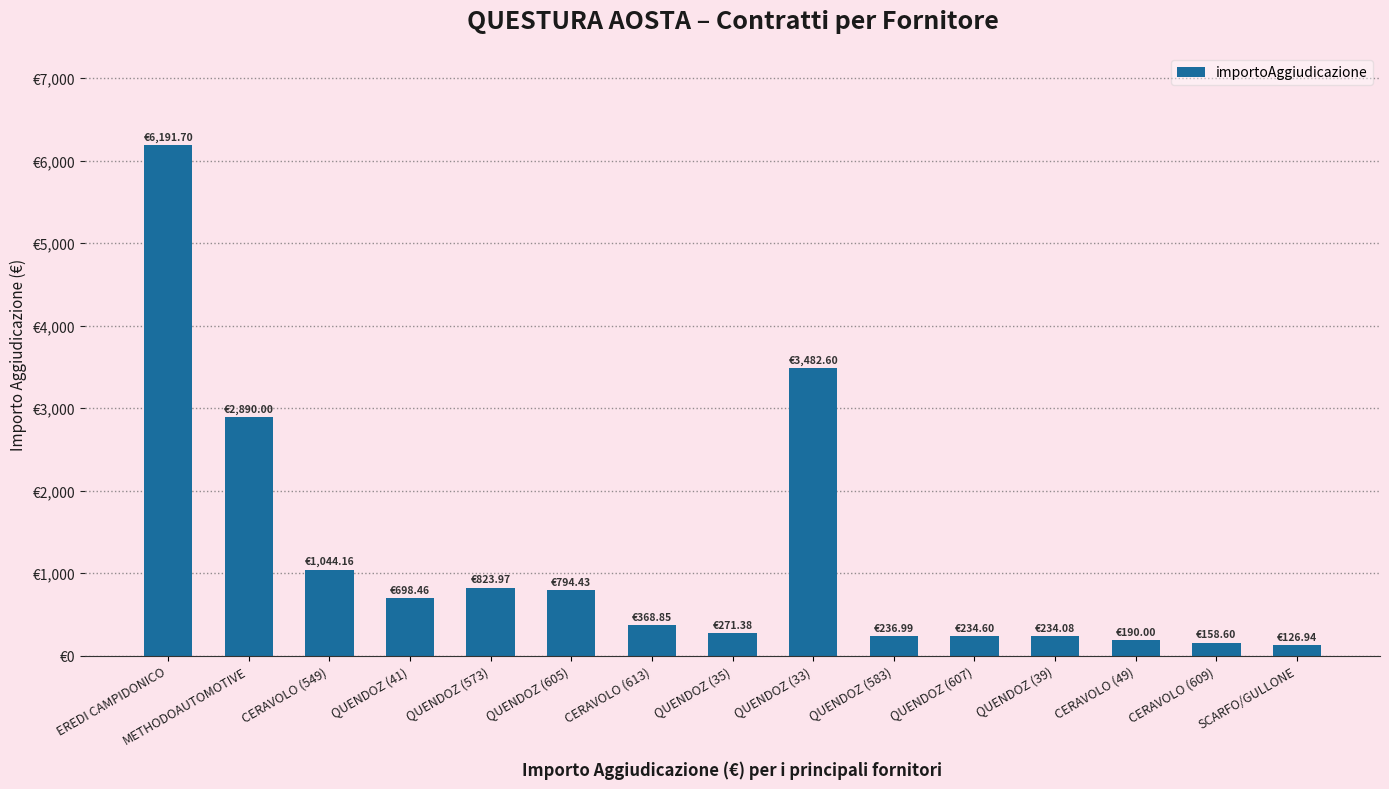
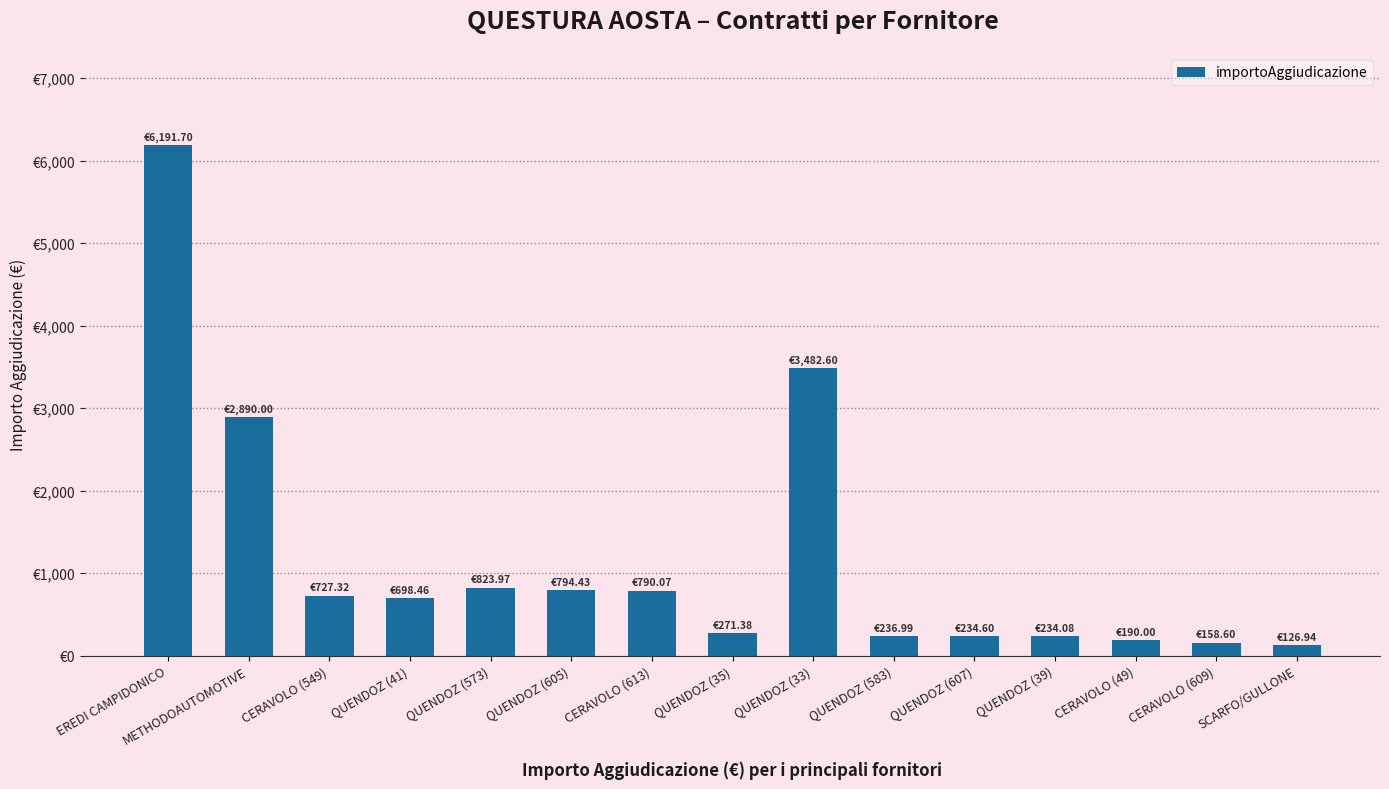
  {
    "EREDI CAMPIDONICO": "€6,191.70",
    "METHODOAUTOMOTIVE": "€2,890.00",
-   "CERAVOLO (549)": "€1,044.16",
+   "CERAVOLO (549)": "€727.32",
    "QUENDOZ (41)": "€698.46",
    "QUENDOZ (573)": "€823.97",
    "QUENDOZ (605)": "€794.43",
-   "CERAVOLO (613)": "€368.85",
+   "CERAVOLO (613)": "€790.07",
    "QUENDOZ (35)": "€271.38",
    "QUENDOZ (33)": "€3,482.60",
    "QUENDOZ (583)": "€236.99",
    "QUENDOZ (607)": "€234.60",
    "QUENDOZ (39)": "€234.08",
    "CERAVOLO (49)": "€190.00",
    "CERAVOLO (609)": "€158.60",
    "SCARFO/GULLONE": "€126.94"
  }
